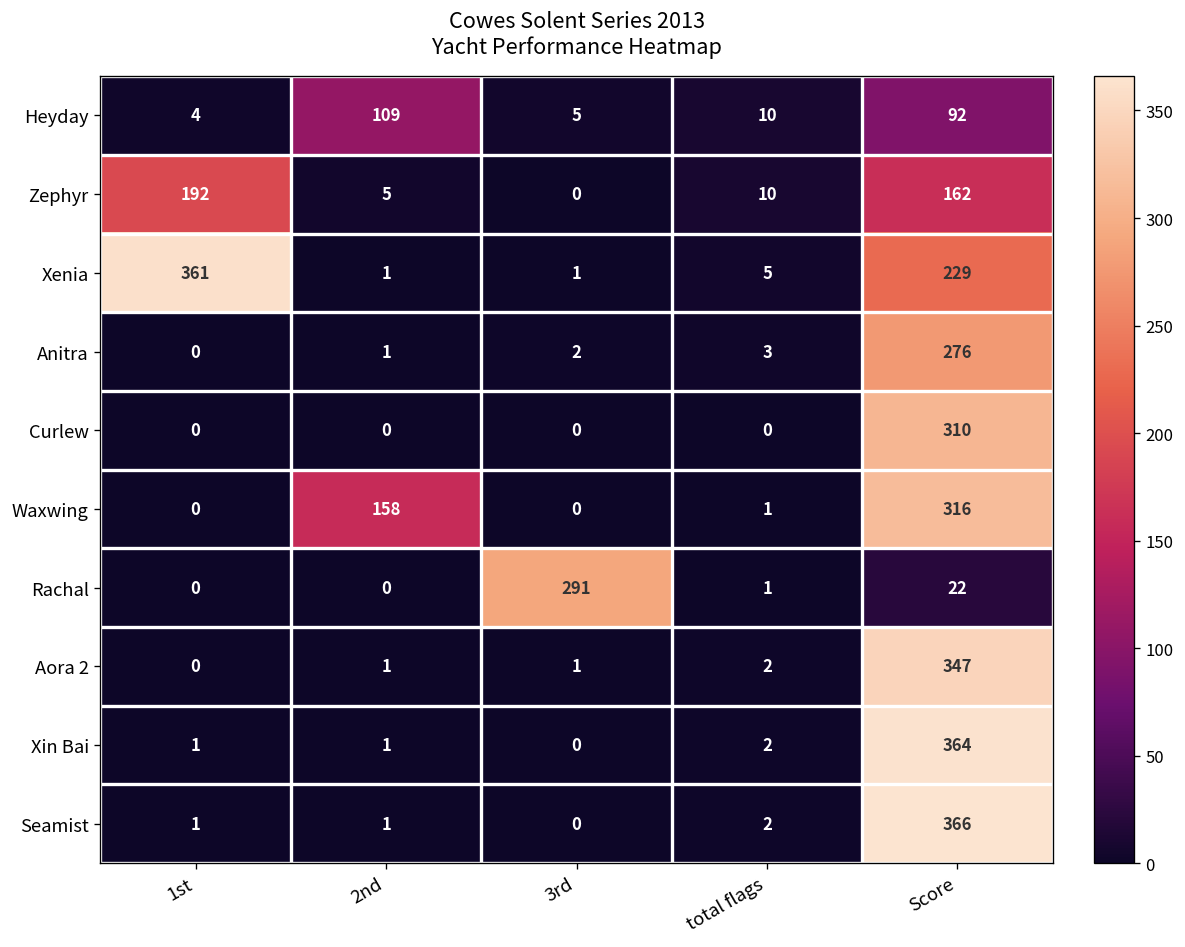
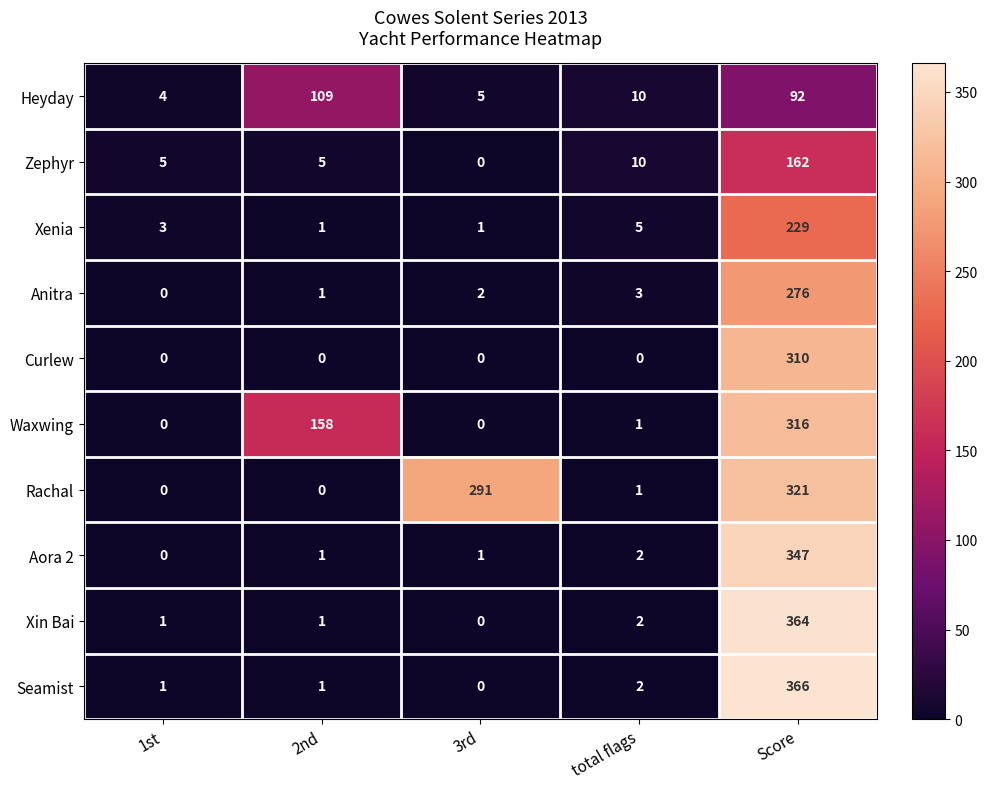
  {
    "Heyday": {
      "1st": 4,
      "2nd": 109,
      "3rd": 5,
      "total flags": 10,
      "Score": 92
    },
    "Zephyr": {
-     "1st": 192,
+     "1st": 5,
      "2nd": 5,
      "3rd": 0,
      "total flags": 10,
      "Score": 162
    },
    "Xenia": {
-     "1st": 361,
+     "1st": 3,
      "2nd": 1,
      "3rd": 1,
      "total flags": 5,
      "Score": 229
    },
    "Anitra": {
      "1st": 0,
      "2nd": 1,
      "3rd": 2,
      "total flags": 3,
      "Score": 276
    },
    "Curlew": {
      "1st": 0,
      "2nd": 0,
      "3rd": 0,
      "total flags": 0,
      "Score": 310
    },
    "Waxwing": {
      "1st": 0,
      "2nd": 158,
      "3rd": 0,
      "total flags": 1,
      "Score": 316
    },
    "Rachal": {
      "1st": 0,
      "2nd": 0,
      "3rd": 291,
      "total flags": 1,
-     "Score": 22
+     "Score": 321
    },
    "Aora 2": {
      "1st": 0,
      "2nd": 1,
      "3rd": 1,
      "total flags": 2,
      "Score": 347
    },
    "Xin Bai": {
      "1st": 1,
      "2nd": 1,
      "3rd": 0,
      "total flags": 2,
      "Score": 364
    },
    "Seamist": {
      "1st": 1,
      "2nd": 1,
      "3rd": 0,
      "total flags": 2,
      "Score": 366
    }
  }
